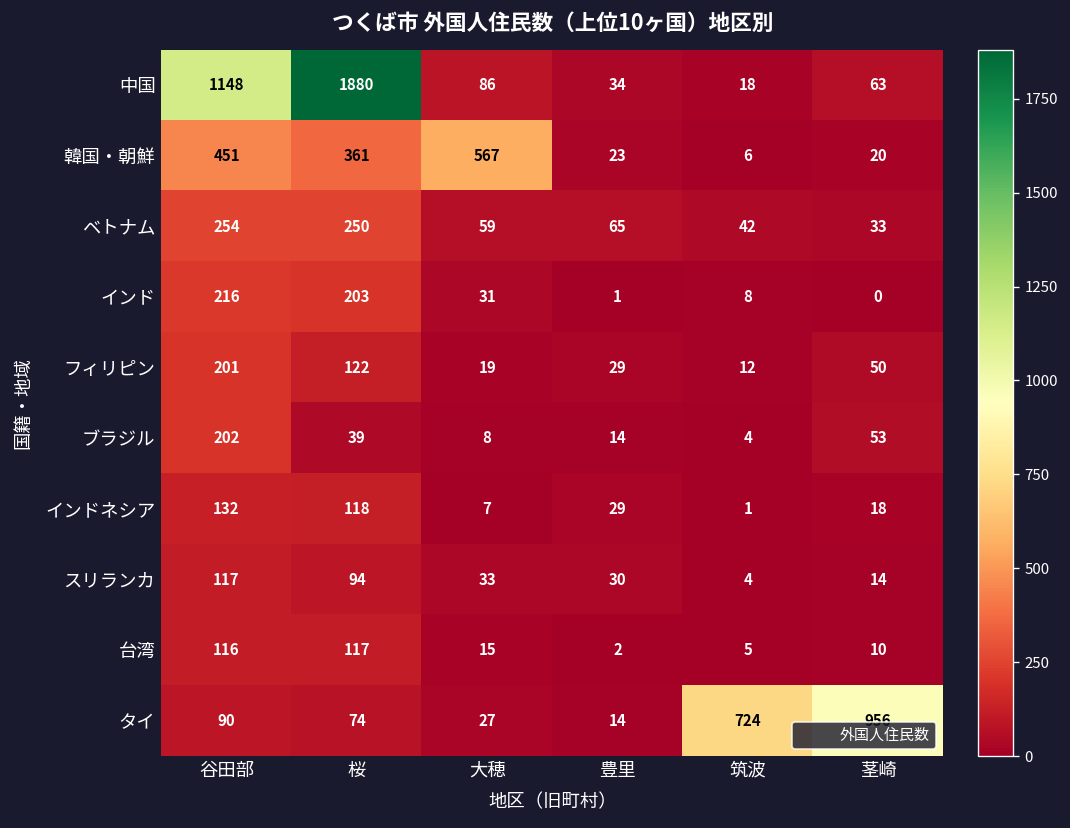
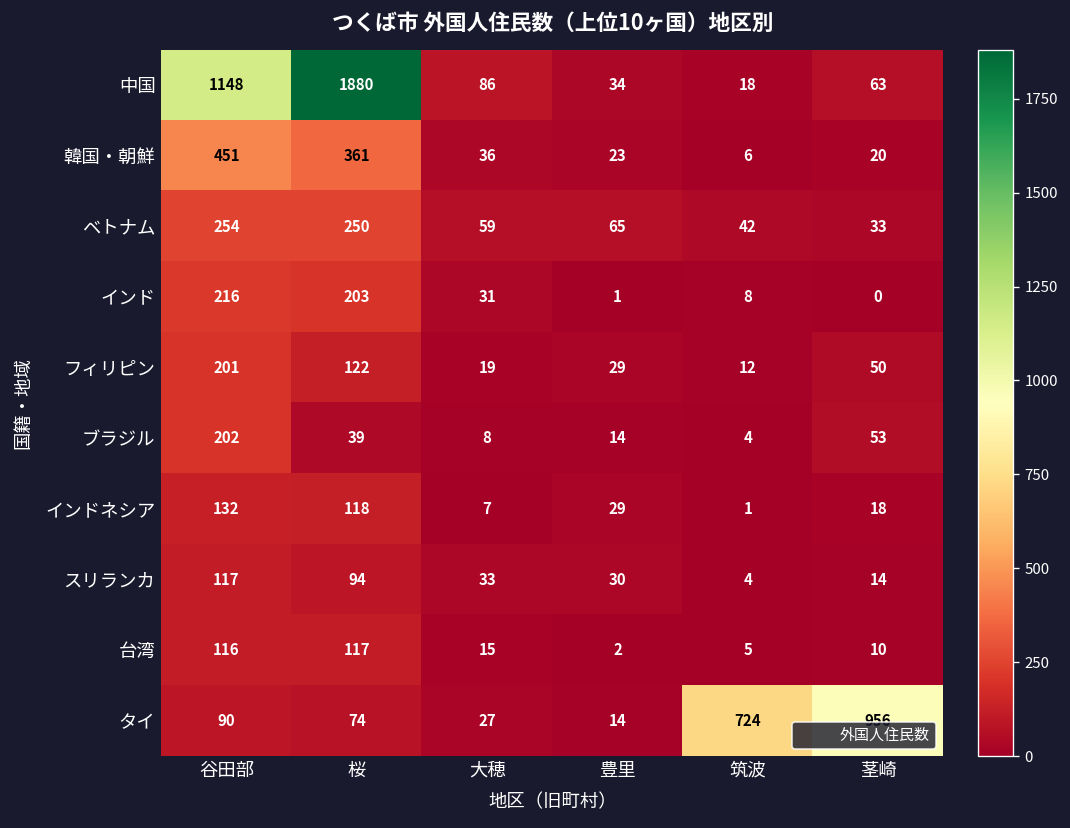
  {
    "中国": {
      "谷田部": 1148,
      "桜": 1880,
      "大穂": 86,
      "豊里": 34,
      "筑波": 18,
      "茎崎": 63
    },
    "韓国・朝鮮": {
      "谷田部": 451,
      "桜": 361,
-     "大穂": 567,
+     "大穂": 36,
      "豊里": 23,
      "筑波": 6,
      "茎崎": 20
    },
    "ベトナム": {
      "谷田部": 254,
      "桜": 250,
      "大穂": 59,
      "豊里": 65,
      "筑波": 42,
      "茎崎": 33
    },
    "インド": {
      "谷田部": 216,
      "桜": 203,
      "大穂": 31,
      "豊里": 1,
      "筑波": 8,
      "茎崎": 0
    },
    "フィリピン": {
      "谷田部": 201,
      "桜": 122,
      "大穂": 19,
      "豊里": 29,
      "筑波": 12,
      "茎崎": 50
    },
    "ブラジル": {
      "谷田部": 202,
      "桜": 39,
      "大穂": 8,
      "豊里": 14,
      "筑波": 4,
      "茎崎": 53
    },
    "インドネシア": {
      "谷田部": 132,
      "桜": 118,
      "大穂": 7,
      "豊里": 29,
      "筑波": 1,
      "茎崎": 18
    },
    "スリランカ": {
      "谷田部": 117,
      "桜": 94,
      "大穂": 33,
      "豊里": 30,
      "筑波": 4,
      "茎崎": 14
    },
    "台湾": {
      "谷田部": 116,
      "桜": 117,
      "大穂": 15,
      "豊里": 2,
      "筑波": 5,
      "茎崎": 10
    },
    "タイ": {
      "谷田部": 90,
      "桜": 74,
      "大穂": 27,
      "豊里": 14,
      "筑波": 724
    }
  }
